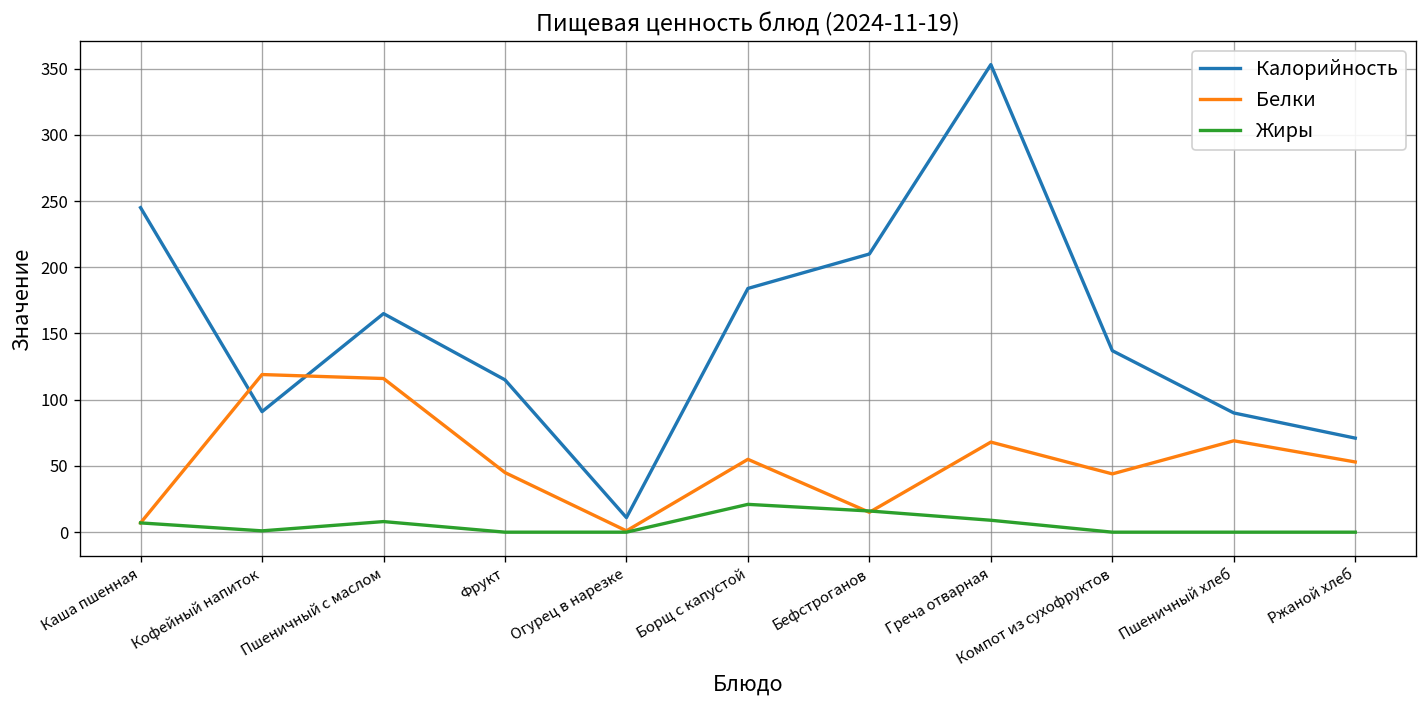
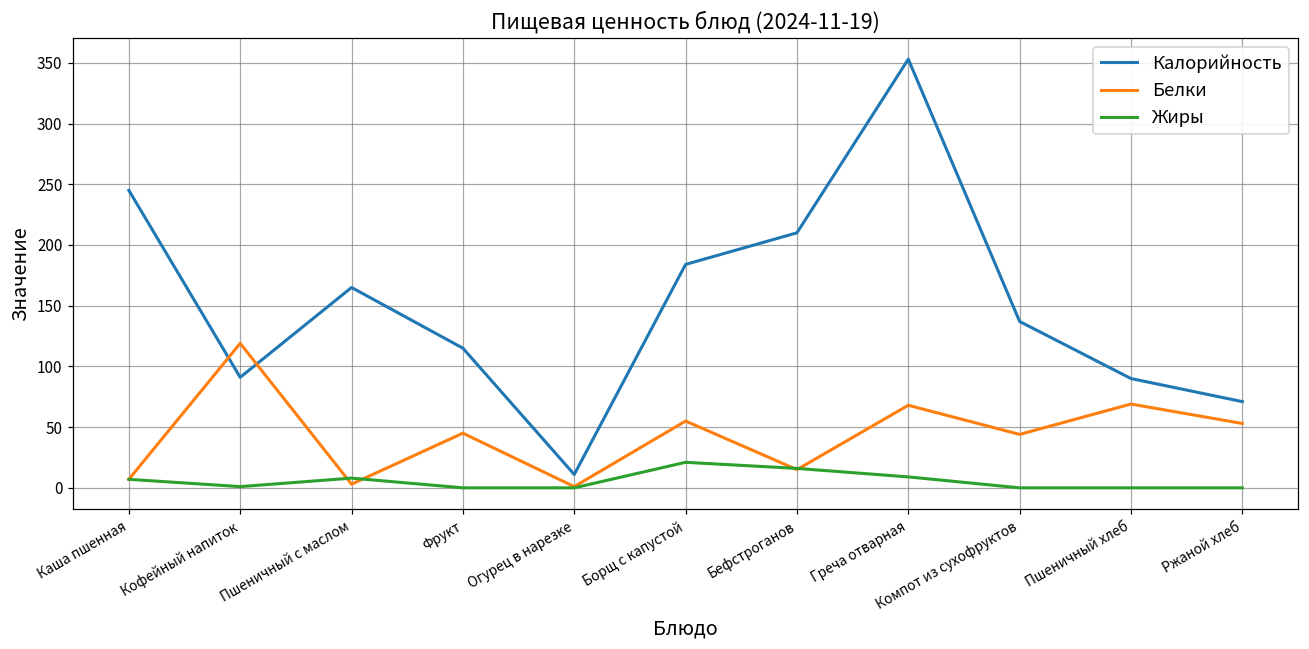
  {
    "Калорийность": {
      "Каша пшенная": 245,
      "Кофейный напиток": 91,
      "Пшеничный с маслом": 165,
      "Фрукт": 115,
      "Огурец в нарезке": 11,
      "Борщ с капустой": 184,
      "Бефстроганов": 210,
      "Греча отварная": 353,
      "Компот из сухофруктов": 137,
      "Пшеничный хлеб": 90,
      "Ржаной хлеб": 71
    },
    "Белки": {
      "Кофейный напиток": 119,
-     "Пшеничный с маслом": 116,
+     "Пшеничный с маслом": 3,
      "Фрукт": 45,
      "Борщ с капустой": 55,
      "Греча отварная": 68,
      "Компот из сухофруктов": 44,
      "Пшеничный хлеб": 69,
      "Ржаной хлеб": 53
    },
    "Жиры": {
      "Кофейный напиток": 1,
      "Пшеничный с маслом": 8,
      "Фрукт": 0,
      "Борщ с капустой": 21,
      "Греча отварная": 9,
      "Компот из сухофруктов": 0,
      "Пшеничный хлеб": 0,
      "Ржаной хлеб": 0
    }
  }
